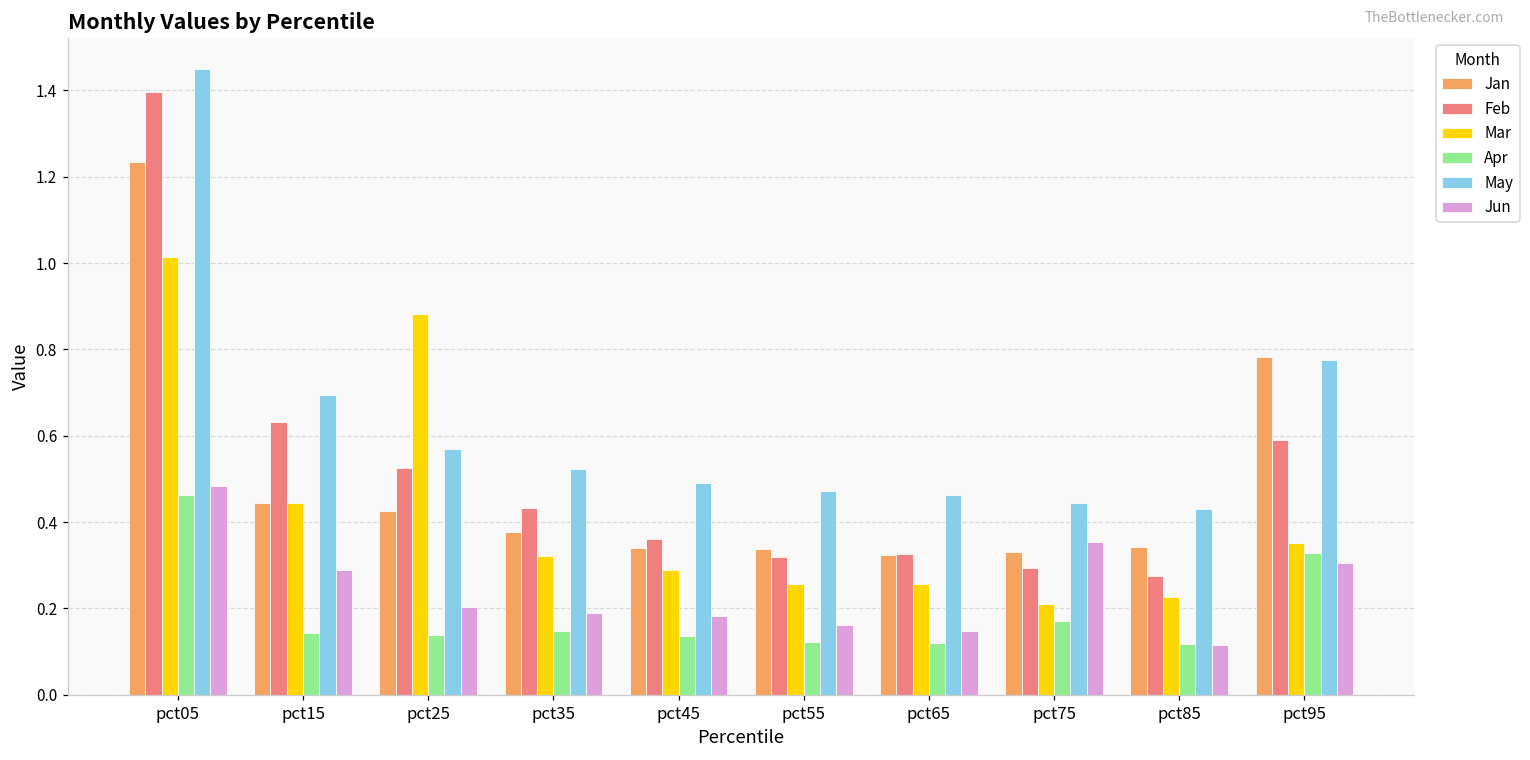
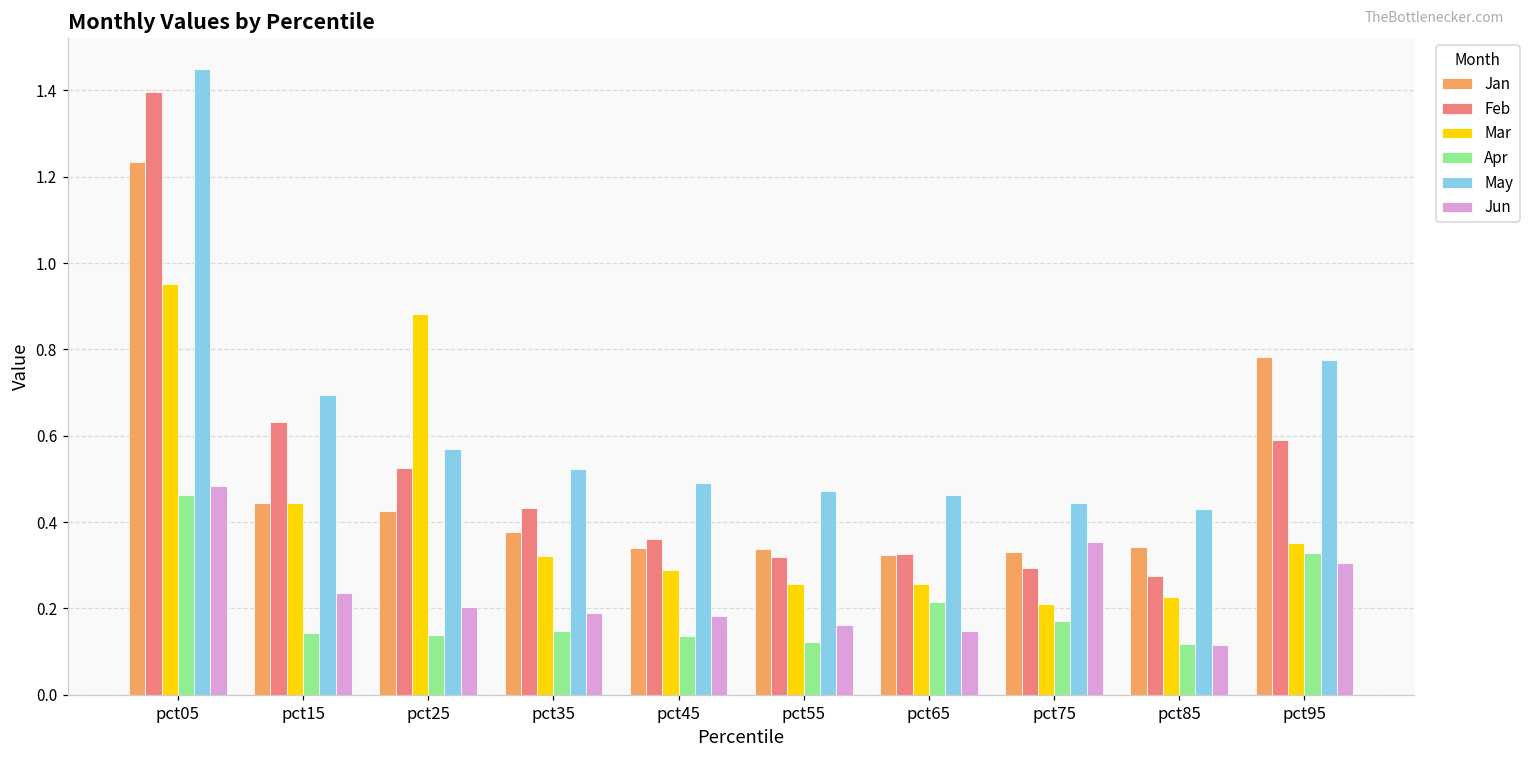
  {
    "Mar": {
-     "pct05": 1.01,
+     "pct05": 0.95,
      "pct15": 0.45,
      "pct25": 0.88,
      "pct35": 0.32,
      "pct45": 0.29,
      "pct55": 0.26,
      "pct65": 0.26,
      "pct75": 0.21,
      "pct85": 0.23,
      "pct95": 0.35
    },
    "Apr": {
      "pct05": 0.46,
      "pct15": 0.14,
      "pct25": 0.14,
      "pct35": 0.15,
      "pct45": 0.14,
      "pct55": 0.12,
-     "pct65": 0.12,
+     "pct65": 0.22,
      "pct75": 0.17,
      "pct85": 0.12,
      "pct95": 0.33
    },
    "May": {
      "pct05": 1.45,
      "pct15": 0.69,
      "pct25": 0.57,
      "pct35": 0.52,
      "pct45": 0.49,
      "pct55": 0.47,
      "pct65": 0.46,
      "pct75": 0.44,
      "pct85": 0.43,
      "pct95": 0.78
    },
    "Jun": {
      "pct05": 0.48,
-     "pct15": 0.29,
+     "pct15": 0.24,
      "pct25": 0.20,
      "pct35": 0.19,
      "pct45": 0.18,
      "pct55": 0.16,
      "pct65": 0.15,
      "pct75": 0.35,
      "pct85": 0.12,
      "pct95": 0.31
    }
  }
